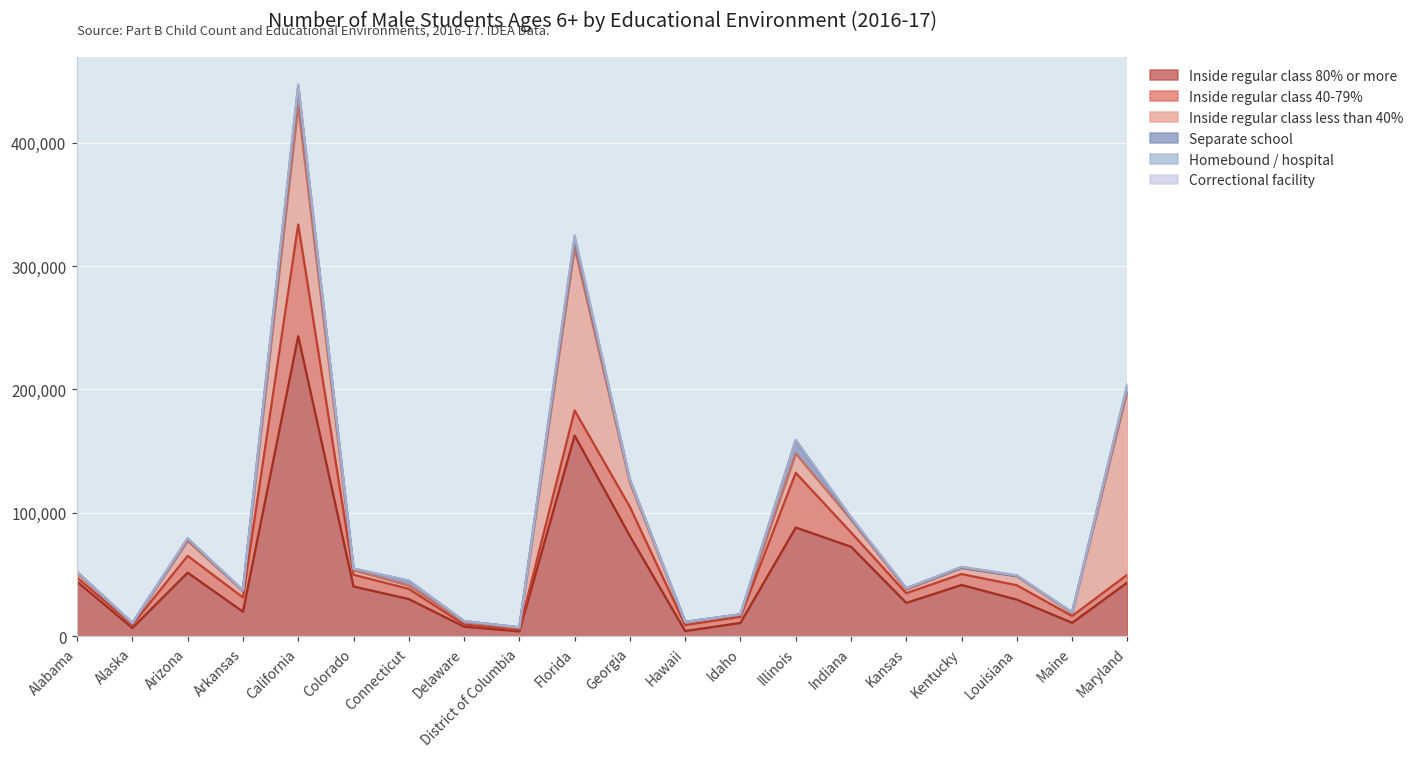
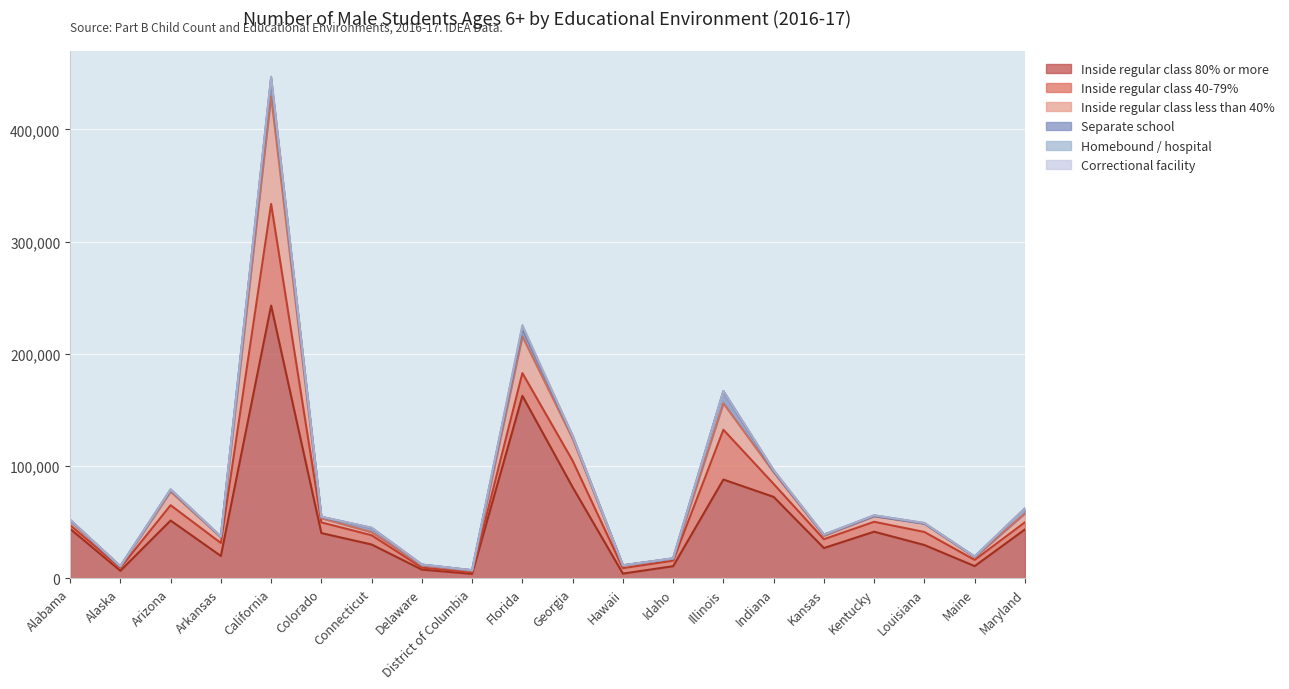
  {
    "Inside regular class less than 40%": {
      "California": "96,000",
      "Connecticut": "3,000",
-     "Florida": "132,000",
-     "Illinois": "16,000",
-     "Maryland": "149,000"
+     "Florida": "33,000",
+     "Illinois": "24,000",
+     "Maryland": "8,000"
    }
  }
